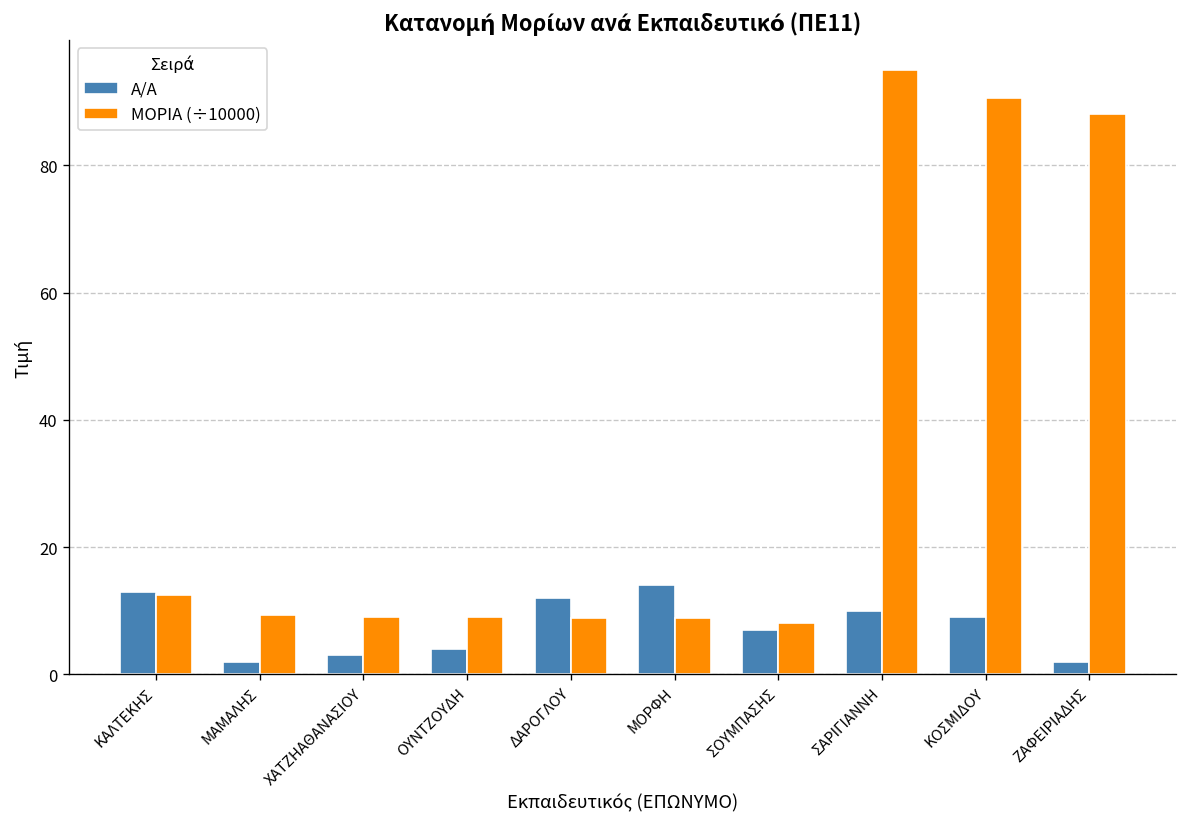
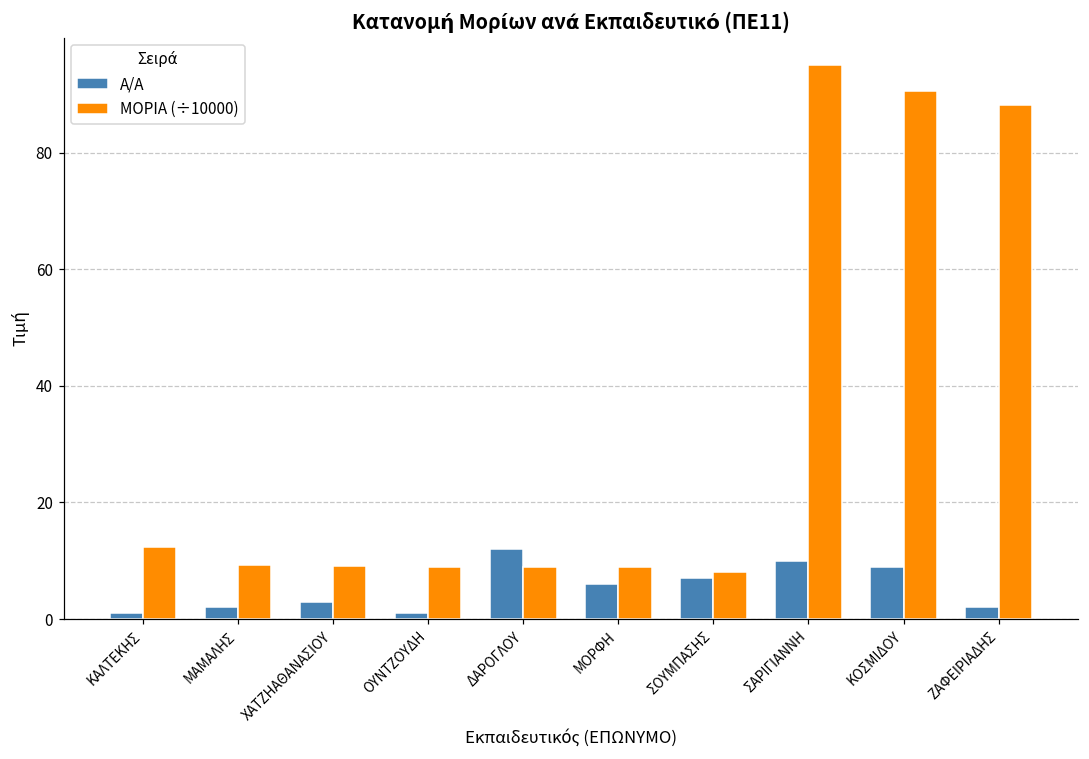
  {
    "Α/Α": {
-     "ΚΑΛΤΕΚΗΣ": 13,
+     "ΚΑΛΤΕΚΗΣ": 1,
      "ΜΑΜΑΛΗΣ": 2,
      "ΧΑΤΖΗΑΘΑΝΑΣΙΟΥ": 3,
-     "ΟΥΝΤΖΟΥΔΗ": 4,
+     "ΟΥΝΤΖΟΥΔΗ": 1,
      "ΔΑΡΟΓΛΟΥ": 12,
-     "ΜΟΡΦΗ": 14,
+     "ΜΟΡΦΗ": 6,
      "ΣΟΥΜΠΑΣΗΣ": 7,
      "ΣΑΡΙΓΙΑΝΝΗ": 10,
      "ΚΟΣΜΙΔΟΥ": 9,
      "ΖΑΦΕΙΡΙΑΔΗΣ": 2
    },
    "ΜΟΡΙΑ (÷10000)": {
      "ΚΑΛΤΕΚΗΣ": 12,
      "ΜΑΜΑΛΗΣ": 9,
      "ΧΑΤΖΗΑΘΑΝΑΣΙΟΥ": 9,
      "ΟΥΝΤΖΟΥΔΗ": 9,
      "ΔΑΡΟΓΛΟΥ": 9,
      "ΜΟΡΦΗ": 9,
      "ΣΟΥΜΠΑΣΗΣ": 8,
      "ΣΑΡΙΓΙΑΝΝΗ": 95,
      "ΚΟΣΜΙΔΟΥ": 91,
      "ΖΑΦΕΙΡΙΑΔΗΣ": 88
    }
  }
